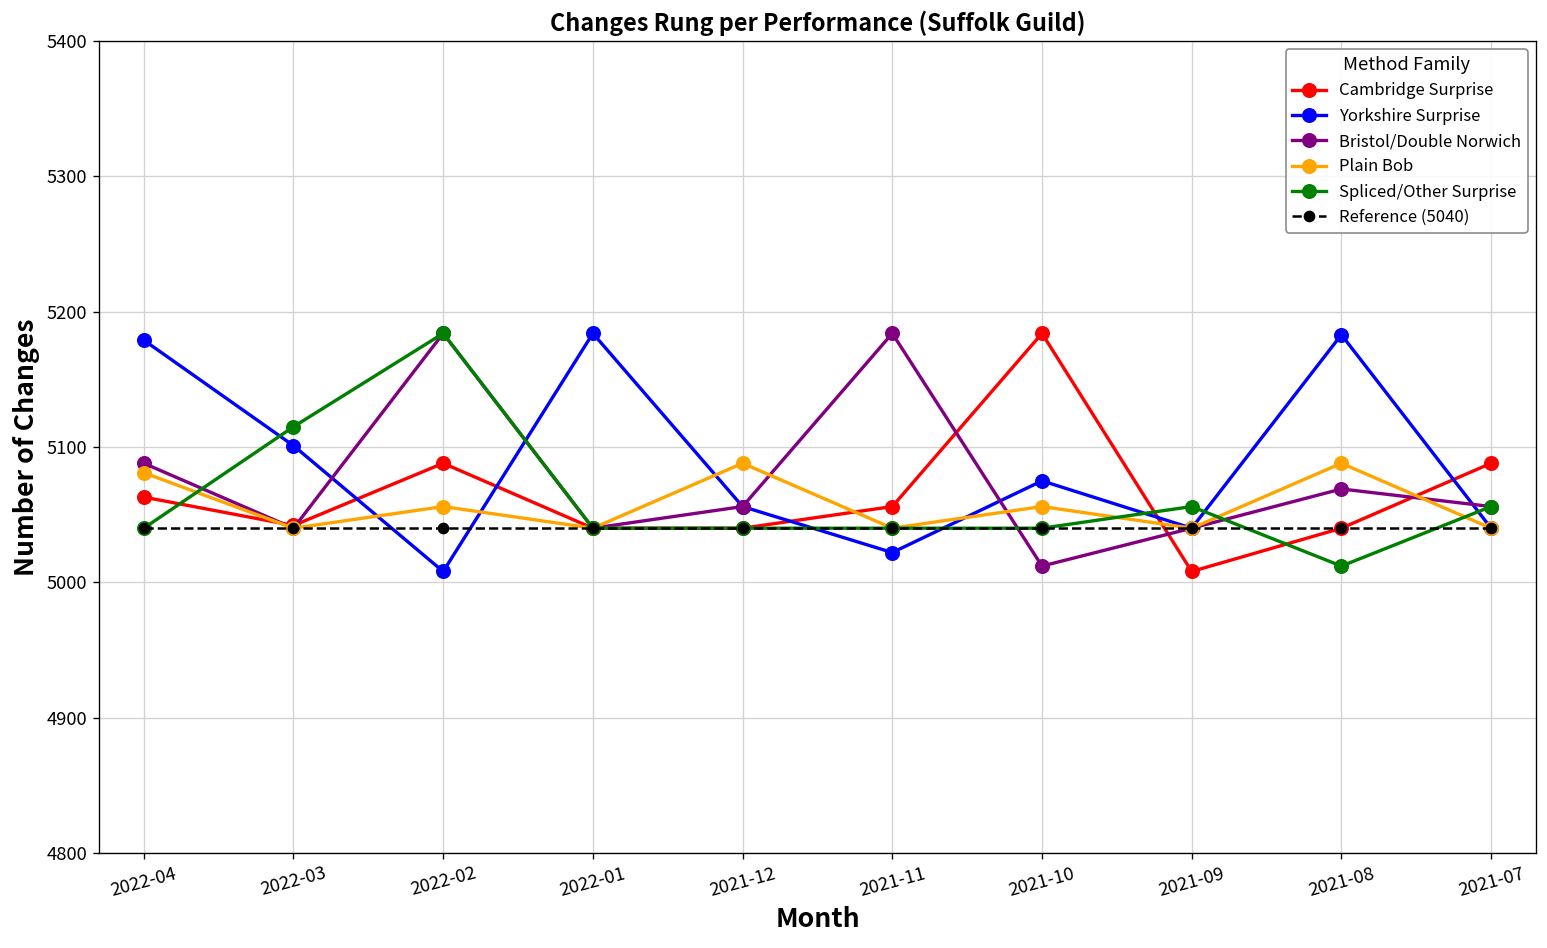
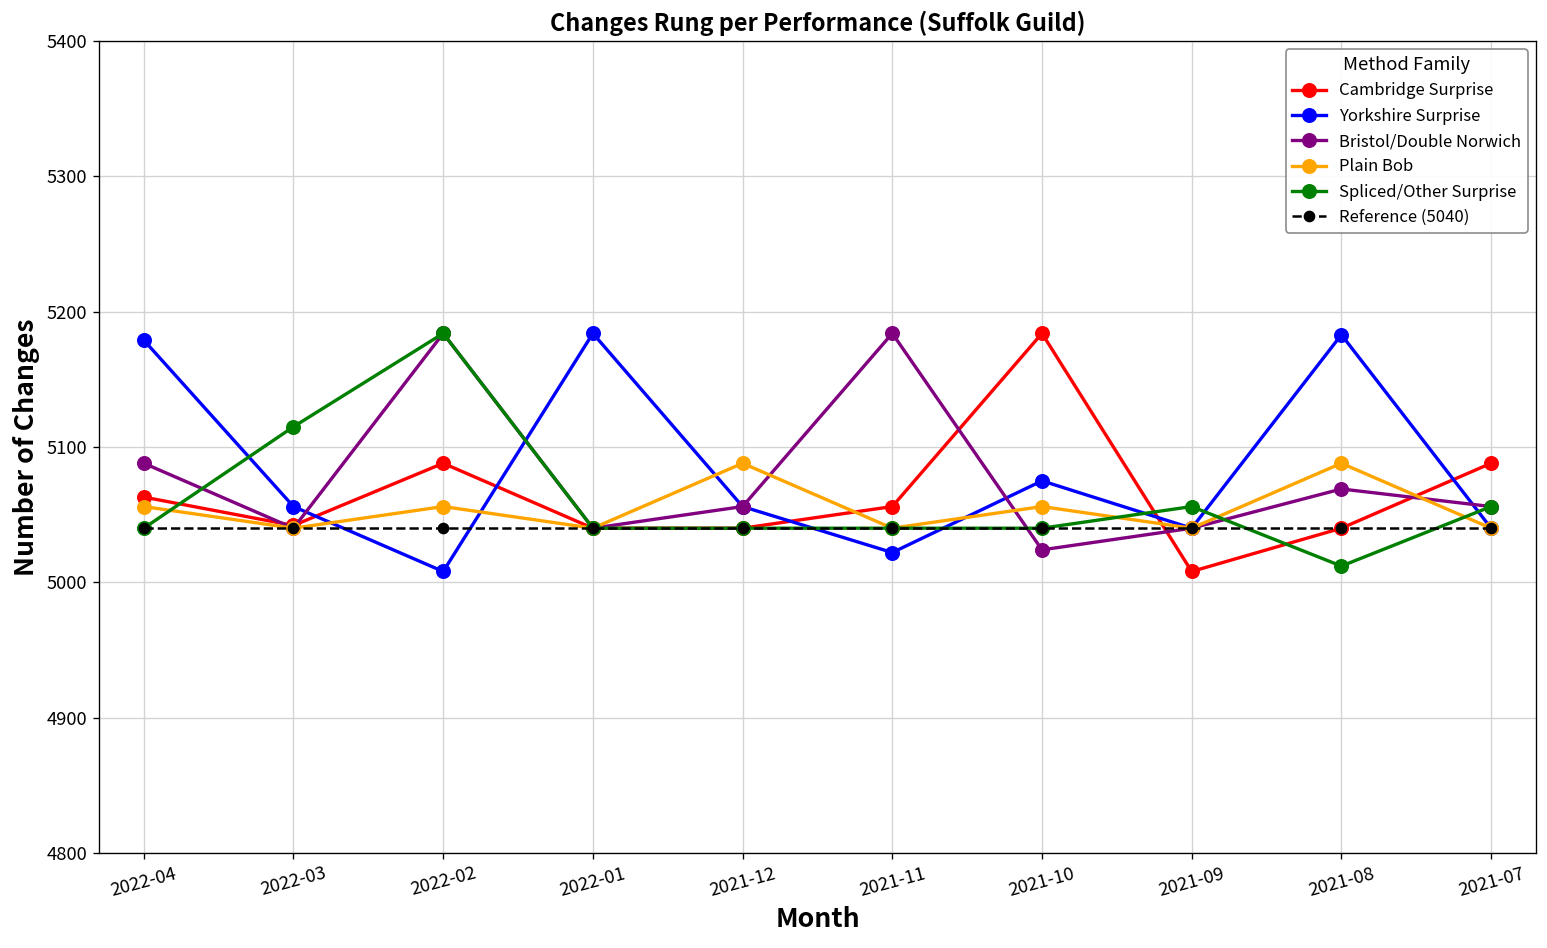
  {
    "Cambridge Surprise": {
      "2022-04": 5063,
      "2022-02": 5088,
      "2021-11": 5056,
      "2021-10": 5184,
      "2021-09": 5008,
      "2021-07": 5088
    },
    "Yorkshire Surprise": {
      "2022-04": 5179,
-     "2022-03": 5101,
+     "2022-03": 5056,
      "2022-02": 5008,
      "2022-01": 5184,
      "2021-11": 5022,
      "2021-10": 5075,
      "2021-08": 5183
    },
    "Bristol/Double Norwich": {
      "2022-04": 5088,
      "2021-11": 5184,
-     "2021-10": 5012,
+     "2021-10": 5024,
      "2021-08": 5069
    },
    "Plain Bob": {
-     "2022-04": 5081,
+     "2022-04": 5056,
      "2022-02": 5056,
      "2021-12": 5088,
      "2021-10": 5056,
      "2021-08": 5088
    },
    "Spliced/Other Surprise": {
      "2022-03": 5115,
      "2021-09": 5056,
      "2021-08": 5012
    },
    "Reference (5040)": {
      "2022-02": 5040
    }
  }
